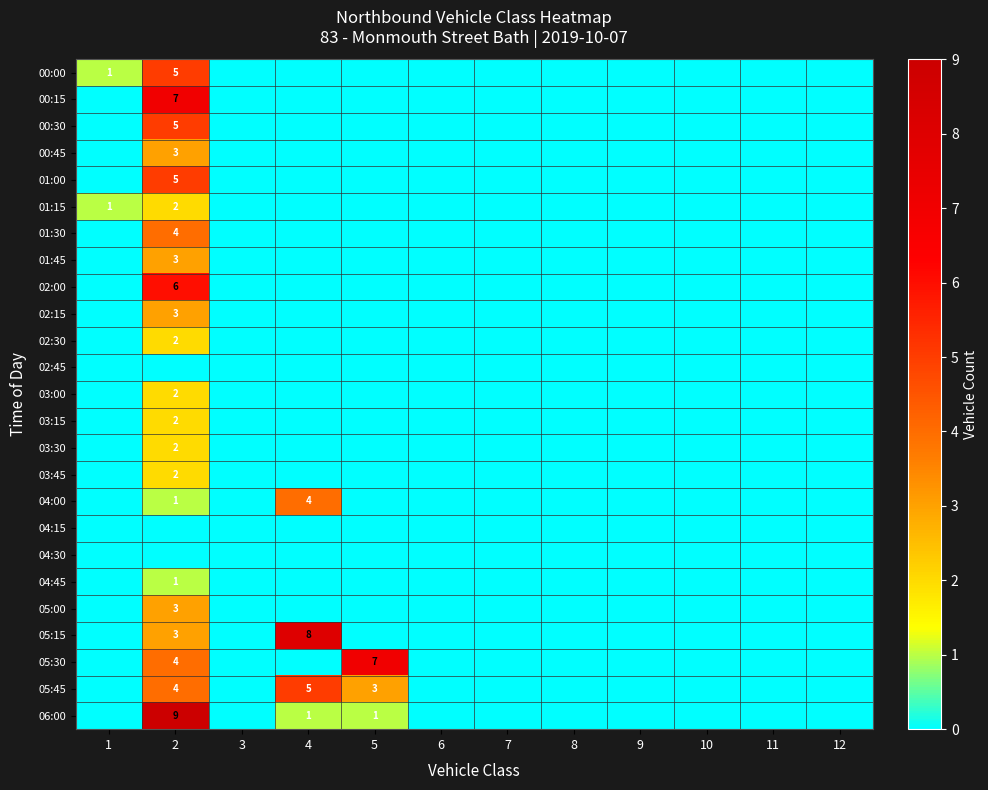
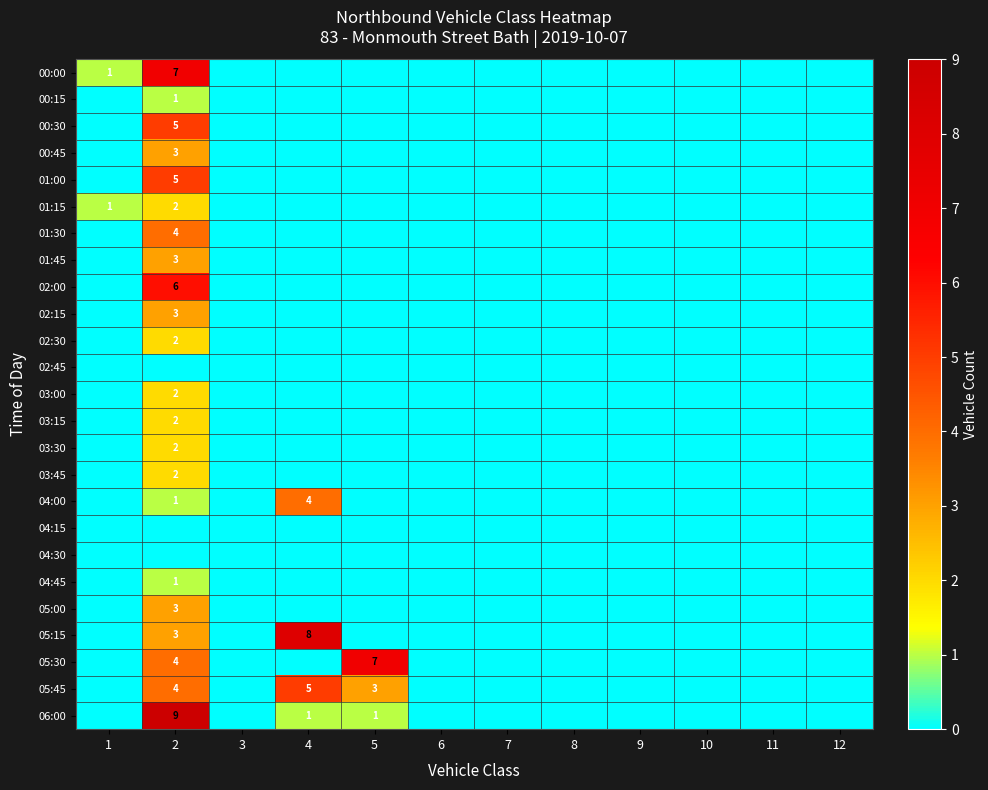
  {
    "00:00": {
      "1": 1,
-     "2": 5
+     "2": 7
    },
    "00:15": {
-     "2": 7
+     "2": 1
    },
    "00:30": {
      "2": 5
    },
    "00:45": {
      "2": 3
    },
    "01:00": {
      "2": 5
    },
    "01:15": {
      "1": 1,
      "2": 2
    },
    "01:30": {
      "2": 4
    },
    "01:45": {
      "2": 3
    },
    "02:00": {
      "2": 6
    },
    "02:15": {
      "2": 3
    },
    "02:30": {
      "2": 2
    },
    "03:00": {
      "2": 2
    },
    "03:15": {
      "2": 2
    },
    "03:30": {
      "2": 2
    },
    "03:45": {
      "2": 2
    },
    "04:00": {
      "2": 1,
      "4": 4
    },
    "04:45": {
      "2": 1
    },
    "05:00": {
      "2": 3
    },
    "05:15": {
      "2": 3,
      "4": 8
    },
    "05:30": {
      "2": 4,
      "5": 7
    },
    "05:45": {
      "2": 4,
      "4": 5,
      "5": 3
    },
    "06:00": {
      "2": 9,
      "4": 1,
      "5": 1
    }
  }
